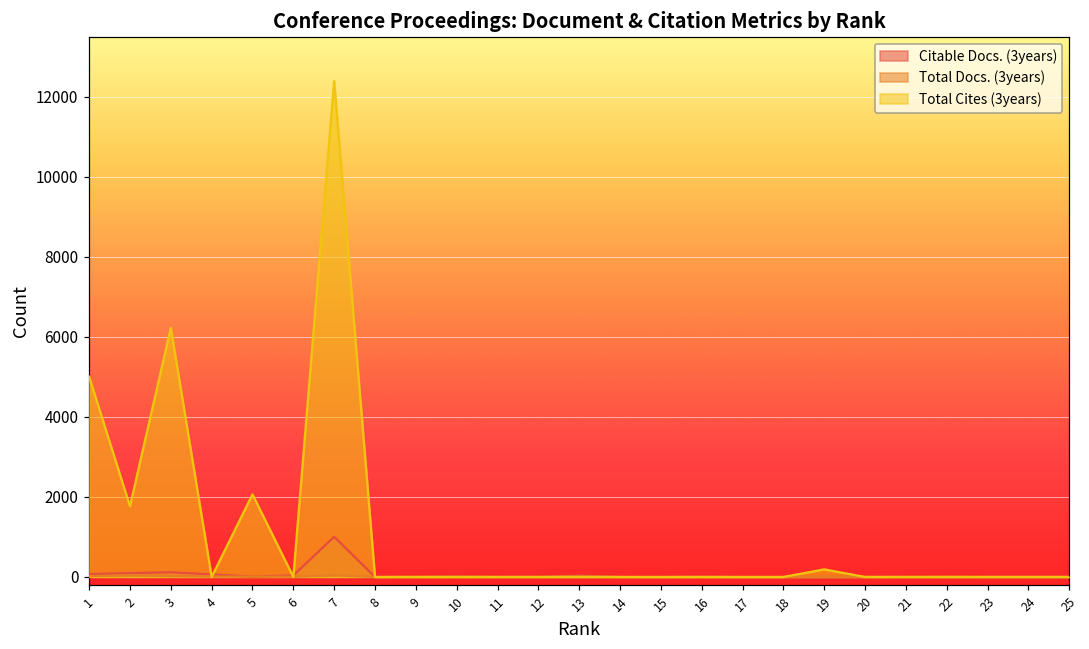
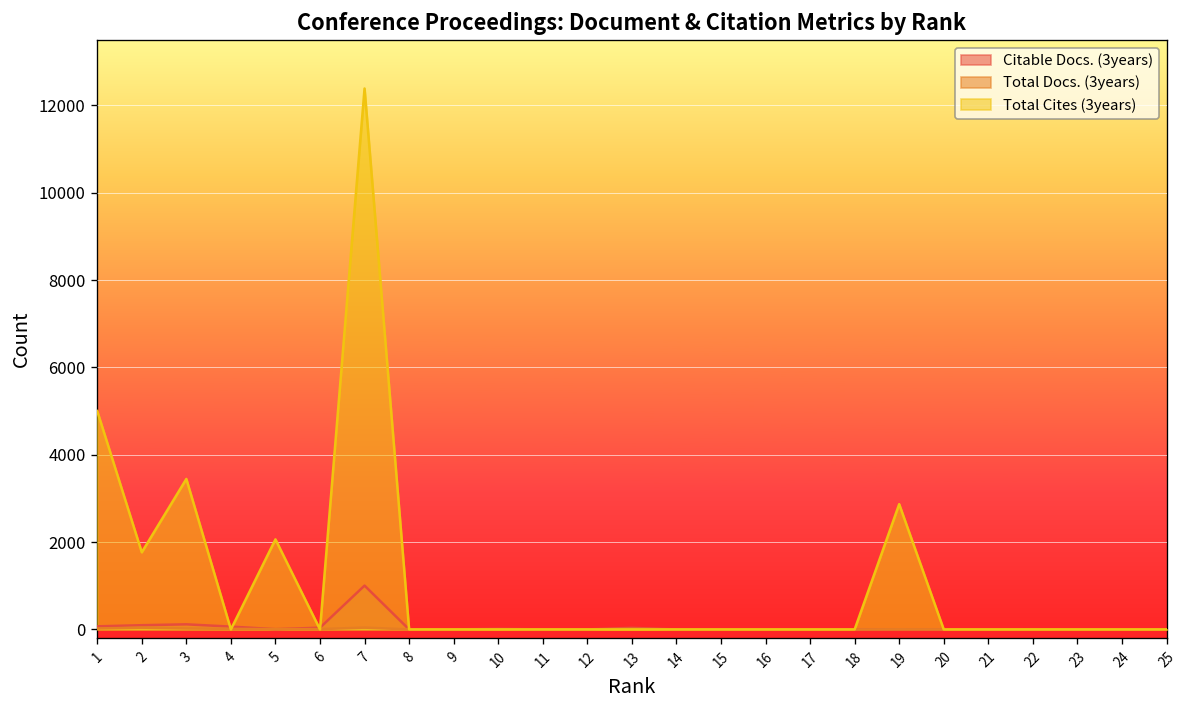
  {
    "Total Cites (3years)": {
      "1": 5000,
      "2": 1800,
-     "3": 6200,
+     "3": 3400,
      "5": 2100,
      "7": 12400,
-     "19": 200
+     "19": 2900
    }
  }
